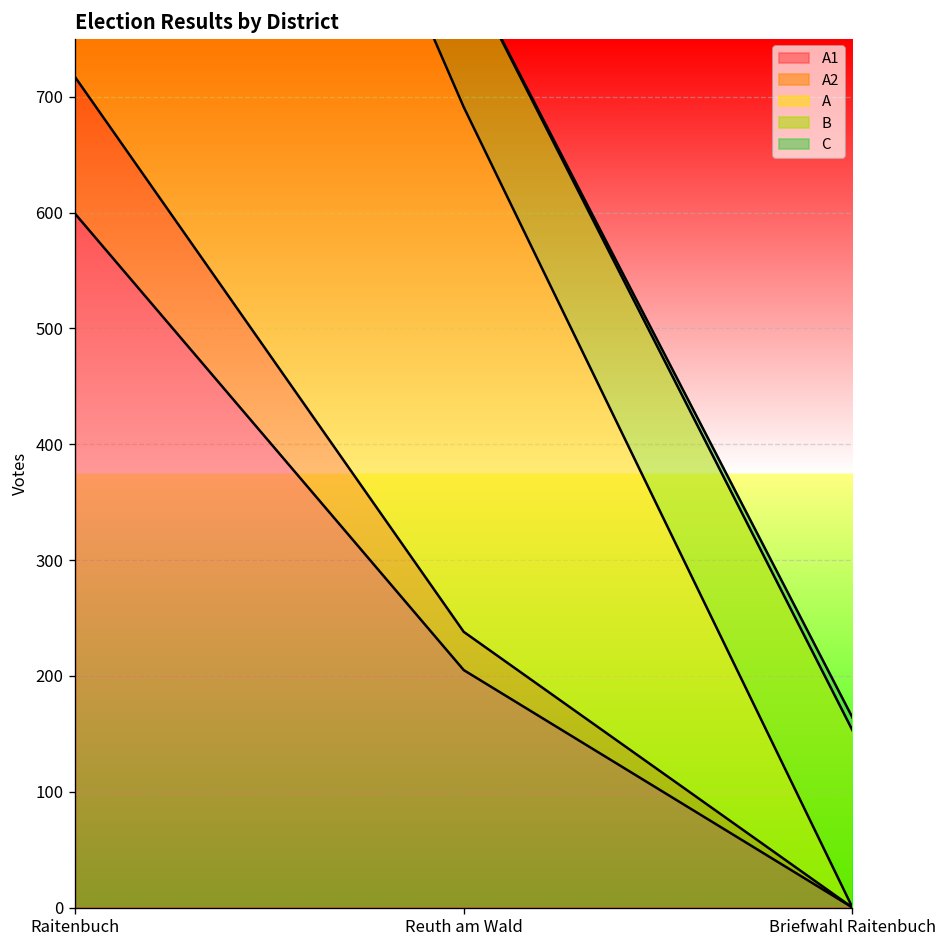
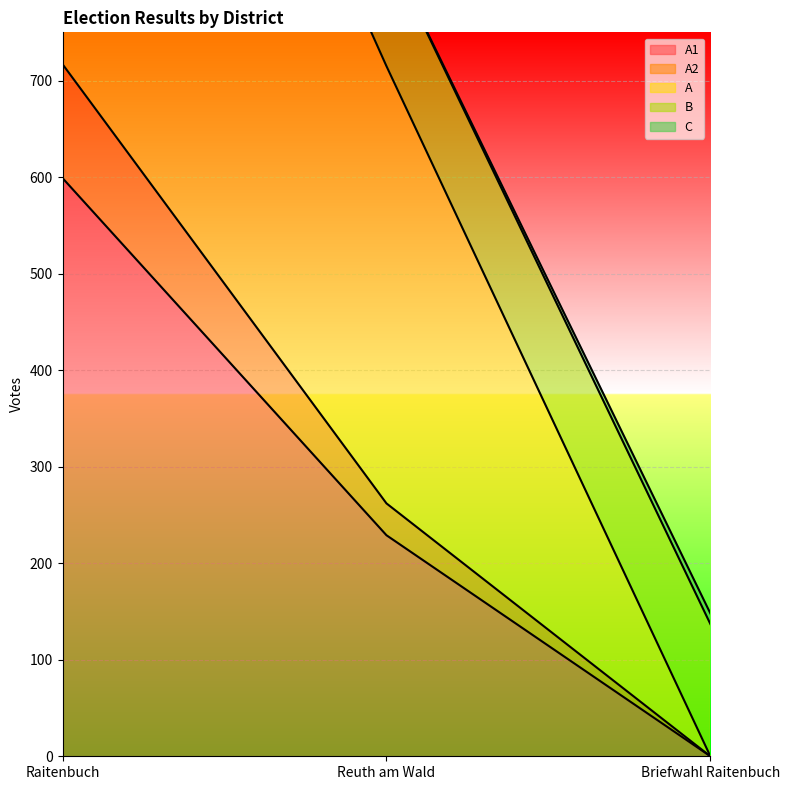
  {
    "A1": {
      "Raitenbuch": 600,
-     "Reuth am Wald": 210
+     "Reuth am Wald": 230
    },
    "A2": {
      "Raitenbuch": 120,
      "Reuth am Wald": 30
    },
    "A": {
      "Reuth am Wald": 450
    },
    "B": {
-     "Briefwahl Raitenbuch": 150
+     "Briefwahl Raitenbuch": 140
    },
    "C": {
      "Briefwahl Raitenbuch": 10
    }
  }
